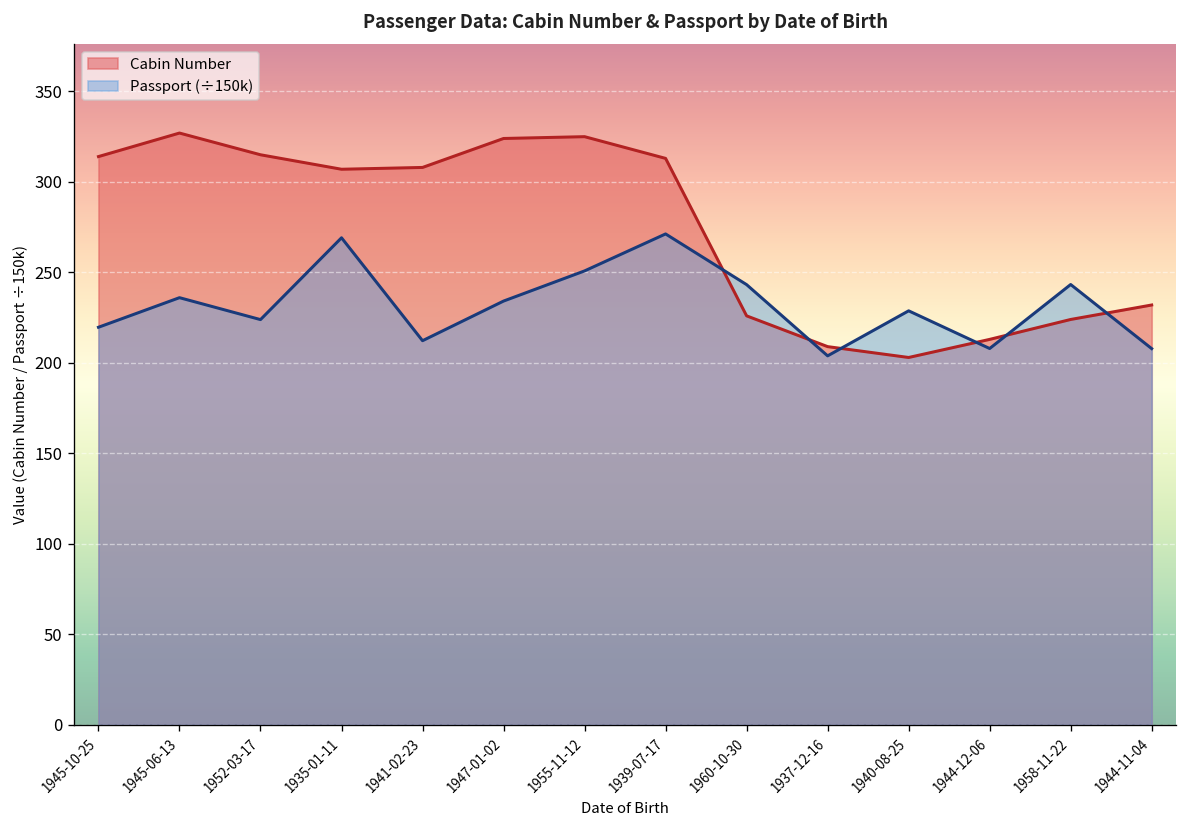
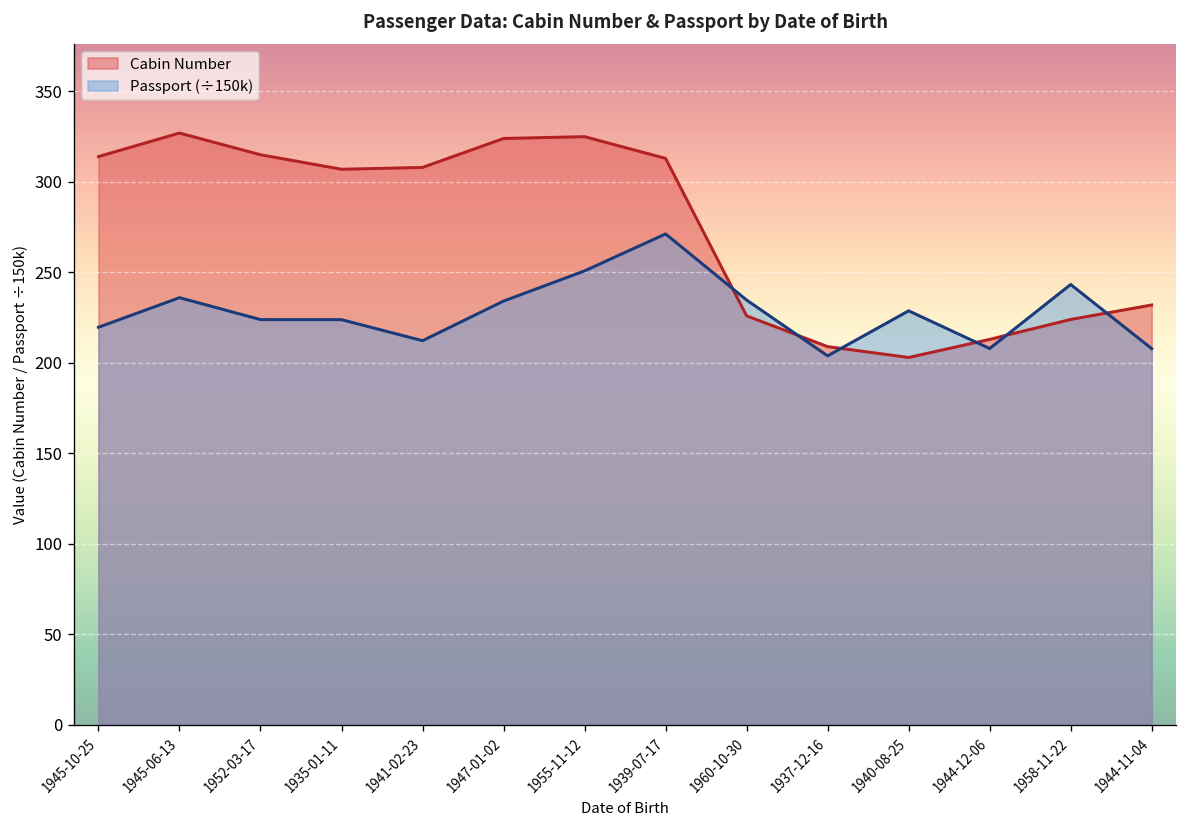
  {
    "Cabin Number": {
      "1945-10-25": 314,
      "1945-06-13": 327,
      "1952-03-17": 315,
      "1935-01-11": 307,
      "1941-02-23": 308,
      "1947-01-02": 324,
      "1955-11-12": 325,
      "1939-07-17": 313,
      "1960-10-30": 226,
      "1937-12-16": 209,
      "1940-08-25": 203,
      "1944-12-06": 213,
      "1958-11-22": 224,
      "1944-11-04": 232
    },
    "Passport (÷150k)": {
      "1945-10-25": 220,
      "1945-06-13": 236,
      "1952-03-17": 224,
-     "1935-01-11": 269,
+     "1935-01-11": 224,
      "1941-02-23": 212,
      "1947-01-02": 234,
      "1955-11-12": 251,
      "1939-07-17": 271,
-     "1960-10-30": 243,
+     "1960-10-30": 235,
      "1937-12-16": 204,
      "1940-08-25": 229,
      "1944-12-06": 208,
      "1958-11-22": 243,
      "1944-11-04": 208
    }
  }
